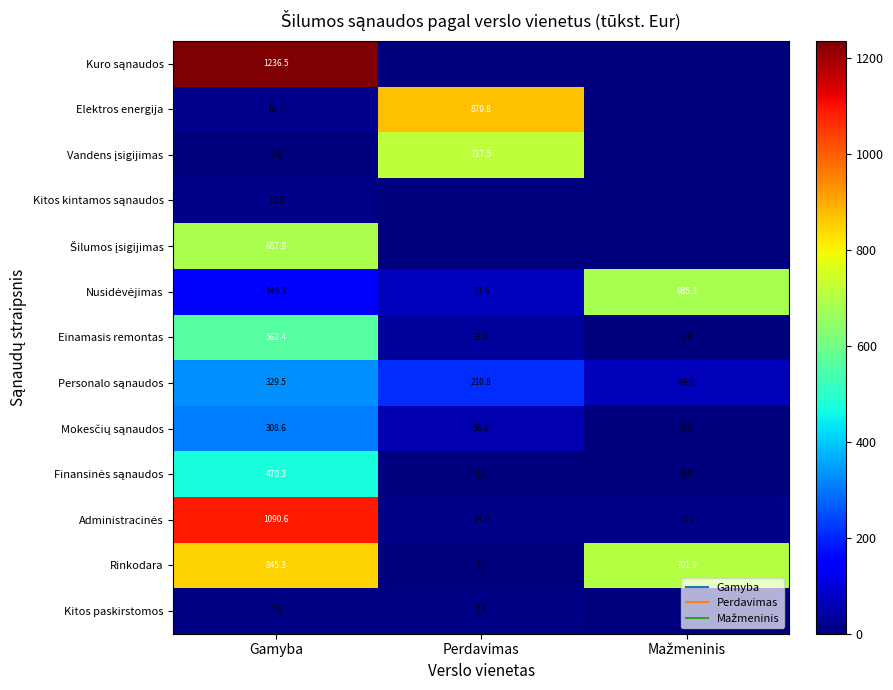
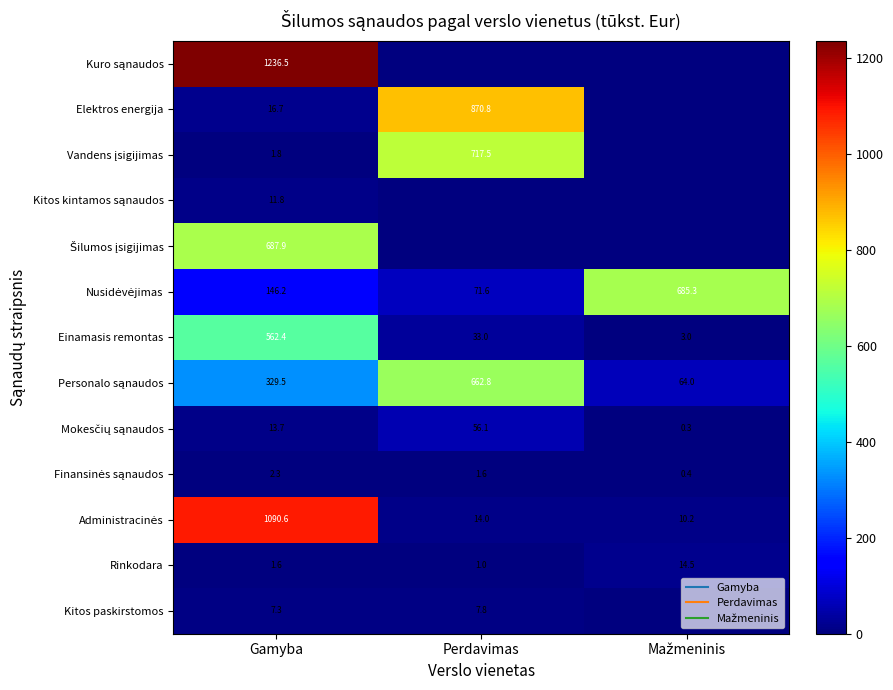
  {
    "Kuro sąnaudos": {
      "Gamyba": 1236.5
    },
    "Elektros energija": {
      "Gamyba": 16.7,
      "Perdavimas": 870.8
    },
    "Vandens įsigijimas": {
      "Gamyba": 1.8,
      "Perdavimas": 717.5
    },
    "Kitos kintamos sąnaudos": {
      "Gamyba": 11.8
    },
    "Šilumos įsigijimas": {
      "Gamyba": 687.9
    },
    "Nusidėvėjimas": {
      "Gamyba": 146.2,
      "Perdavimas": 71.6,
      "Mažmeninis": 685.3
    },
    "Einamasis remontas": {
      "Gamyba": 562.4,
      "Perdavimas": 33.0,
      "Mažmeninis": 3.0
    },
    "Personalo sąnaudos": {
      "Gamyba": 329.5,
-     "Perdavimas": 210.8,
+     "Perdavimas": 662.8,
      "Mažmeninis": 64.0
    },
    "Mokesčių sąnaudos": {
-     "Gamyba": 308.6,
+     "Gamyba": 13.7,
      "Perdavimas": 56.1,
      "Mažmeninis": 0.3
    },
    "Finansinės sąnaudos": {
-     "Gamyba": 470.3,
+     "Gamyba": 2.3,
      "Perdavimas": 1.6,
      "Mažmeninis": 0.4
    },
    "Administracinės": {
      "Gamyba": 1090.6,
      "Perdavimas": 14.0,
      "Mažmeninis": 10.2
    },
    "Rinkodara": {
-     "Gamyba": 845.3,
+     "Gamyba": 1.6,
      "Perdavimas": 1.0,
-     "Mažmeninis": 701.9
+     "Mažmeninis": 14.5
    },
    "Kitos paskirstomos": {
      "Gamyba": 7.3,
      "Perdavimas": 7.8
    }
  }
